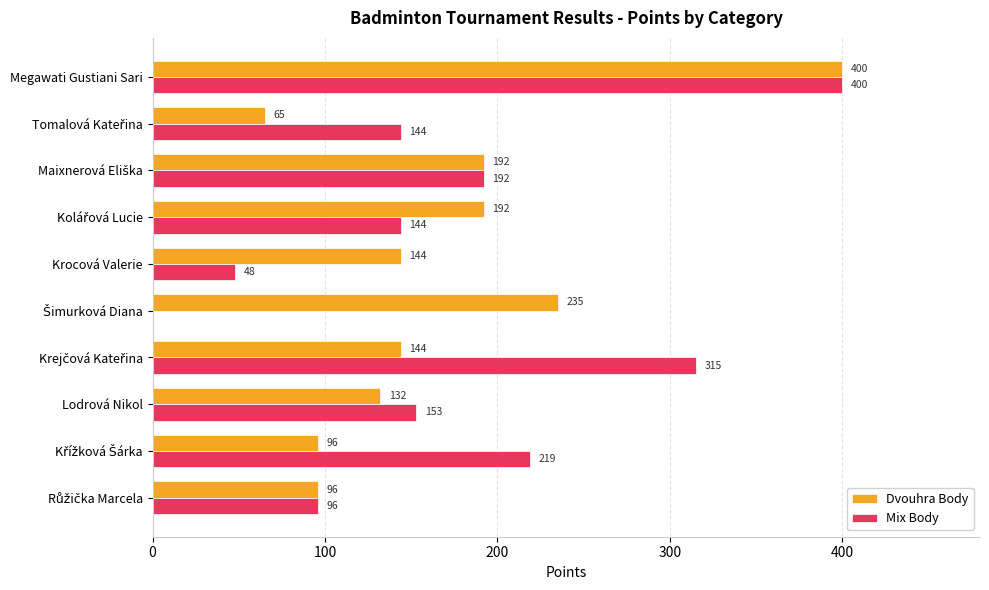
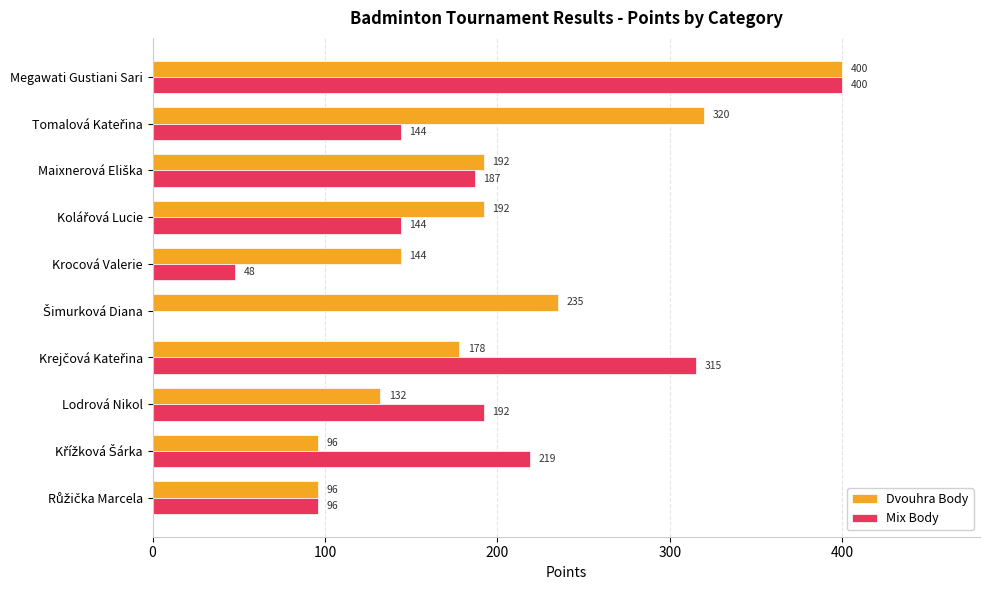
  {
    "Dvouhra Body": {
      "Megawati Gustiani Sari": 400,
-     "Tomalová Kateřina": 65,
+     "Tomalová Kateřina": 320,
      "Maixnerová Eliška": 192,
      "Kolářová Lucie": 192,
      "Krocová Valerie": 144,
      "Šimurková Diana": 235,
-     "Krejčová Kateřina": 144,
+     "Krejčová Kateřina": 178,
      "Lodrová Nikol": 132,
      "Křížková Šárka": 96,
      "Růžička Marcela": 96
    },
    "Mix Body": {
      "Megawati Gustiani Sari": 400,
      "Tomalová Kateřina": 144,
-     "Maixnerová Eliška": 192,
+     "Maixnerová Eliška": 187,
      "Kolářová Lucie": 144,
      "Krocová Valerie": 48,
      "Krejčová Kateřina": 315,
-     "Lodrová Nikol": 153,
+     "Lodrová Nikol": 192,
      "Křížková Šárka": 219,
      "Růžička Marcela": 96
    }
  }
